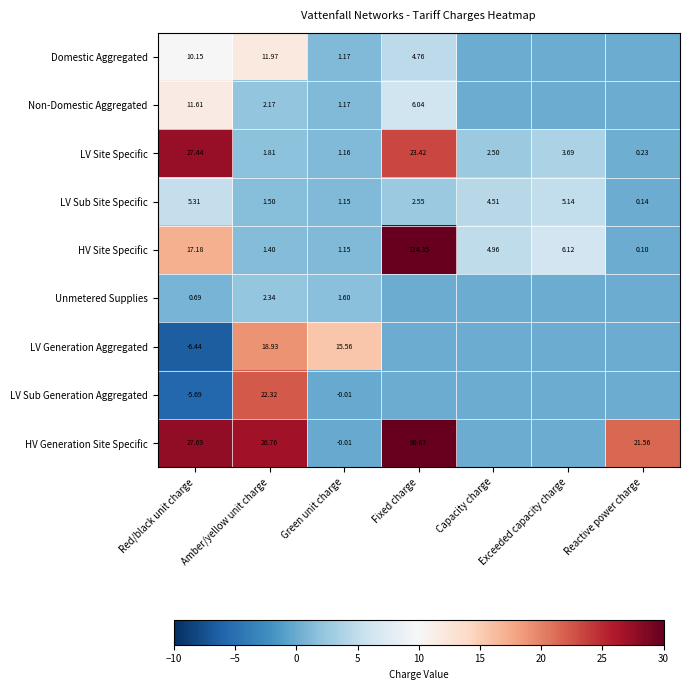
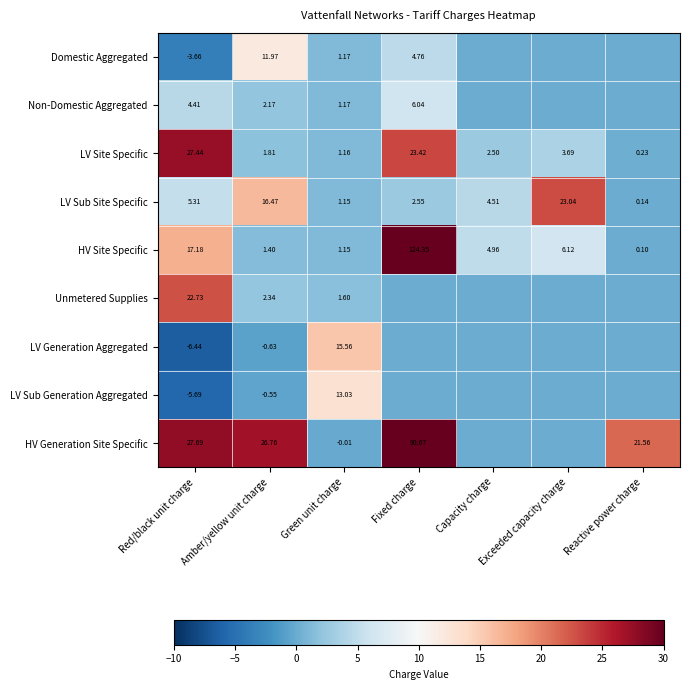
  {
    "Domestic Aggregated": {
-     "Red/black unit charge": 10.15,
+     "Red/black unit charge": -3.66,
      "Amber/yellow unit charge": 11.97,
      "Green unit charge": 1.17,
      "Fixed charge": 4.76
    },
    "Non-Domestic Aggregated": {
-     "Red/black unit charge": 11.61,
+     "Red/black unit charge": 4.41,
      "Amber/yellow unit charge": 2.17,
      "Green unit charge": 1.17,
      "Fixed charge": 6.04
    },
    "LV Site Specific": {
      "Red/black unit charge": 27.44,
      "Amber/yellow unit charge": 1.81,
      "Green unit charge": 1.16,
      "Fixed charge": 23.42,
      "Capacity charge": 2.50,
      "Exceeded capacity charge": 3.69,
      "Reactive power charge": 0.23
    },
    "LV Sub Site Specific": {
      "Red/black unit charge": 5.31,
-     "Amber/yellow unit charge": 1.50,
+     "Amber/yellow unit charge": 16.47,
      "Green unit charge": 1.15,
      "Fixed charge": 2.55,
      "Capacity charge": 4.51,
-     "Exceeded capacity charge": 5.14,
+     "Exceeded capacity charge": 23.04,
      "Reactive power charge": 0.14
    },
    "HV Site Specific": {
      "Red/black unit charge": 17.18,
      "Amber/yellow unit charge": 1.40,
      "Green unit charge": 1.15,
      "Fixed charge": 124.35,
      "Capacity charge": 4.96,
      "Exceeded capacity charge": 6.12,
      "Reactive power charge": 0.10
    },
    "Unmetered Supplies": {
-     "Red/black unit charge": 0.69,
+     "Red/black unit charge": 22.73,
      "Amber/yellow unit charge": 2.34,
      "Green unit charge": 1.60
    },
    "LV Generation Aggregated": {
      "Red/black unit charge": -6.44,
-     "Amber/yellow unit charge": 18.93,
+     "Amber/yellow unit charge": -0.63,
      "Green unit charge": 15.56
    },
    "LV Sub Generation Aggregated": {
      "Red/black unit charge": -5.69,
-     "Amber/yellow unit charge": 22.32,
-     "Green unit charge": -0.01
+     "Amber/yellow unit charge": -0.55,
+     "Green unit charge": 13.03
    },
    "HV Generation Site Specific": {
      "Red/black unit charge": 27.69,
      "Amber/yellow unit charge": 26.76,
      "Green unit charge": -0.01,
      "Fixed charge": 90.67,
      "Reactive power charge": 21.56
    }
  }
